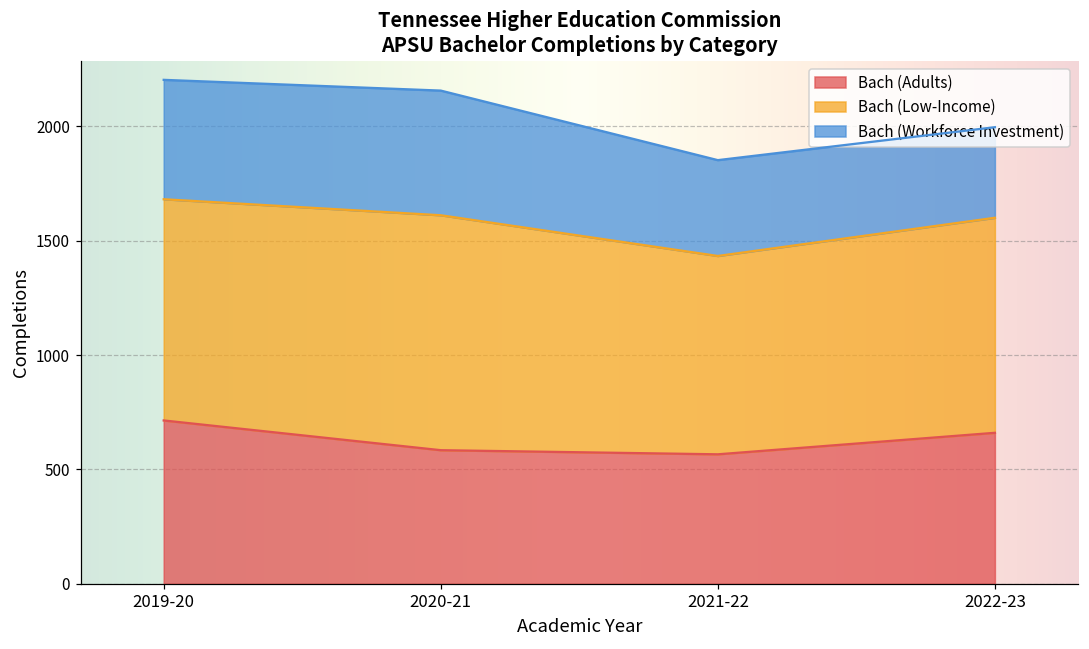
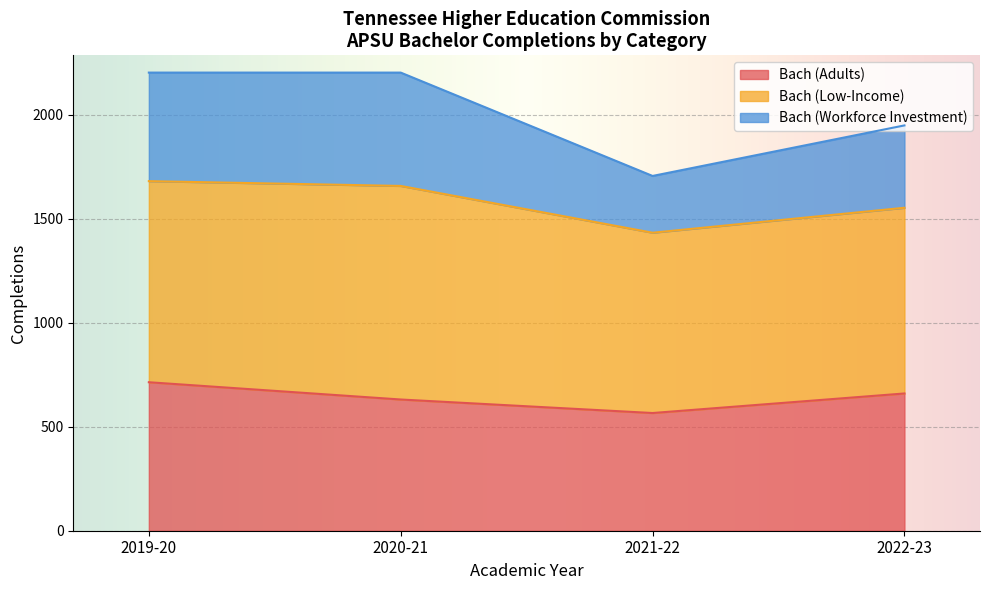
  {
    "Bach (Adults)": {
      "2019-20": 710,
-     "2020-21": 580,
+     "2020-21": 630,
      "2021-22": 570,
      "2022-23": 660
    },
    "Bach (Low-Income)": {
      "2019-20": 970,
      "2020-21": 1030,
      "2021-22": 870,
-     "2022-23": 940
+     "2022-23": 890
    },
    "Bach (Workforce Investment)": {
      "2019-20": 520,
      "2020-21": 550,
-     "2021-22": 420
+     "2021-22": 270
    }
  }
